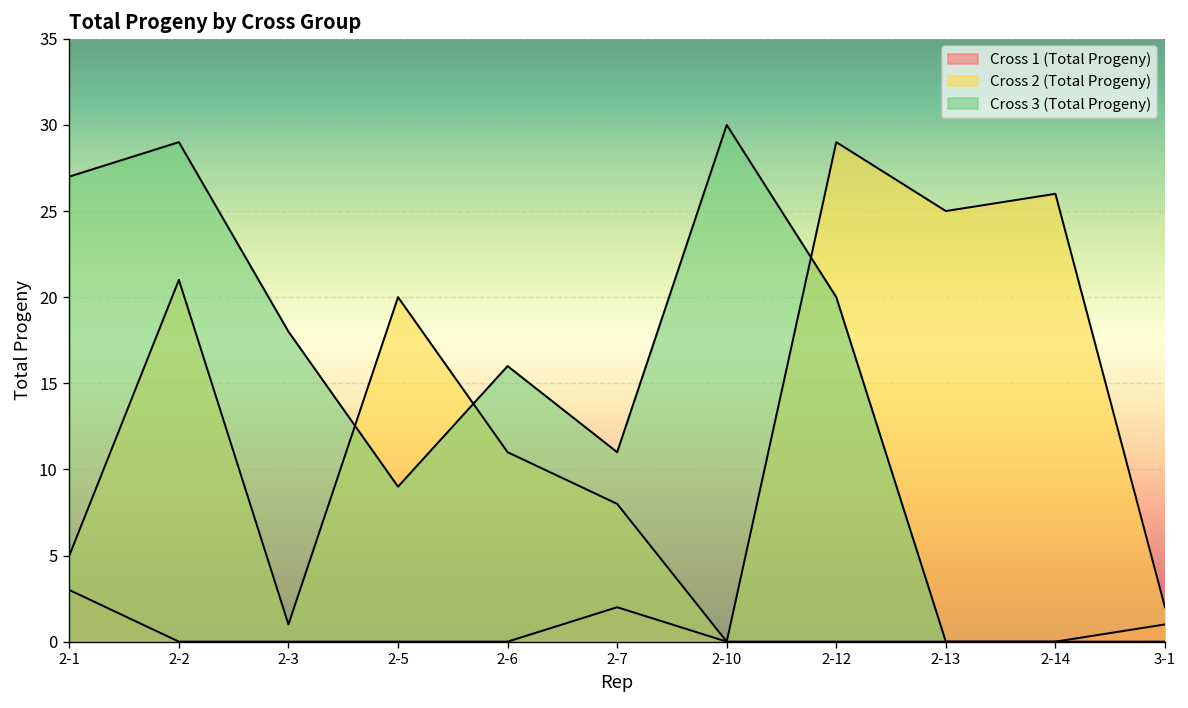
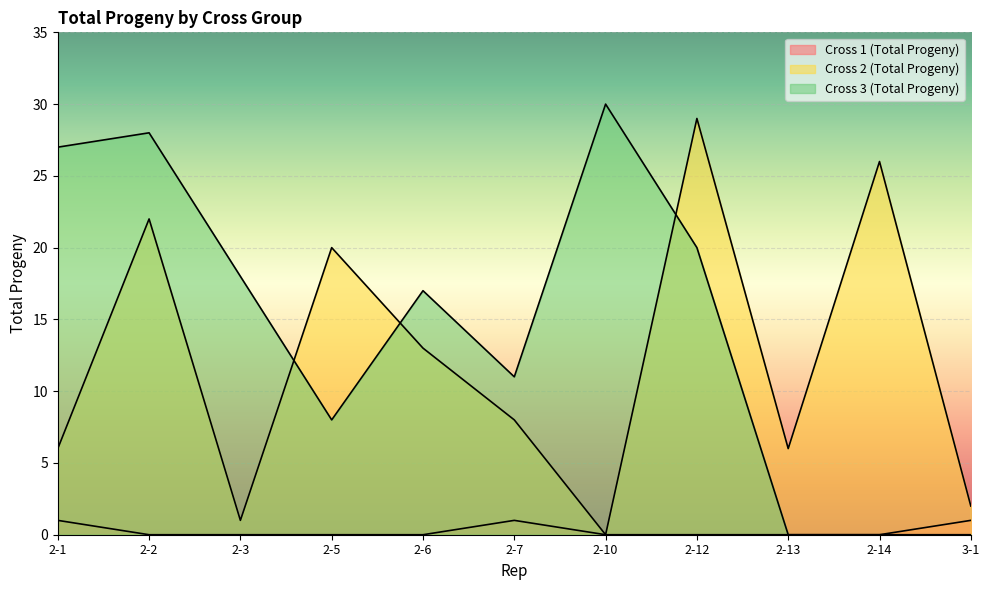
  {
    "Cross 1 (Total Progeny)": {
-     "2-1": 3,
+     "2-1": 1,
      "2-2": 0,
      "2-3": 0,
      "2-5": 0,
      "2-6": 0,
-     "2-7": 2,
+     "2-7": 1,
      "2-12": 0,
      "3-1": 1
    },
    "Cross 2 (Total Progeny)": {
-     "2-1": 5,
-     "2-2": 21,
+     "2-1": 6,
+     "2-2": 22,
      "2-3": 1,
      "2-5": 20,
-     "2-6": 11,
+     "2-6": 13,
      "2-7": 8,
      "2-12": 29,
-     "2-13": 25,
+     "2-13": 6,
      "2-14": 26,
      "3-1": 2
    },
    "Cross 3 (Total Progeny)": {
      "2-1": 27,
-     "2-2": 29,
+     "2-2": 28,
      "2-3": 18,
-     "2-5": 9,
-     "2-6": 16,
+     "2-5": 8,
+     "2-6": 17,
      "2-7": 11,
      "2-10": 30,
      "2-12": 20,
      "3-1": 0
    }
  }
